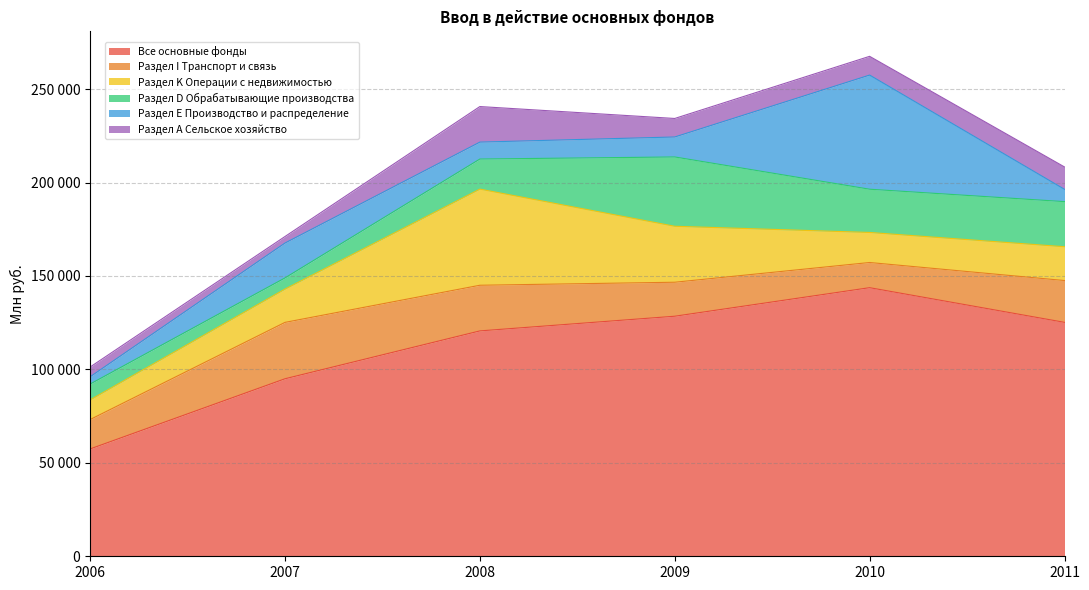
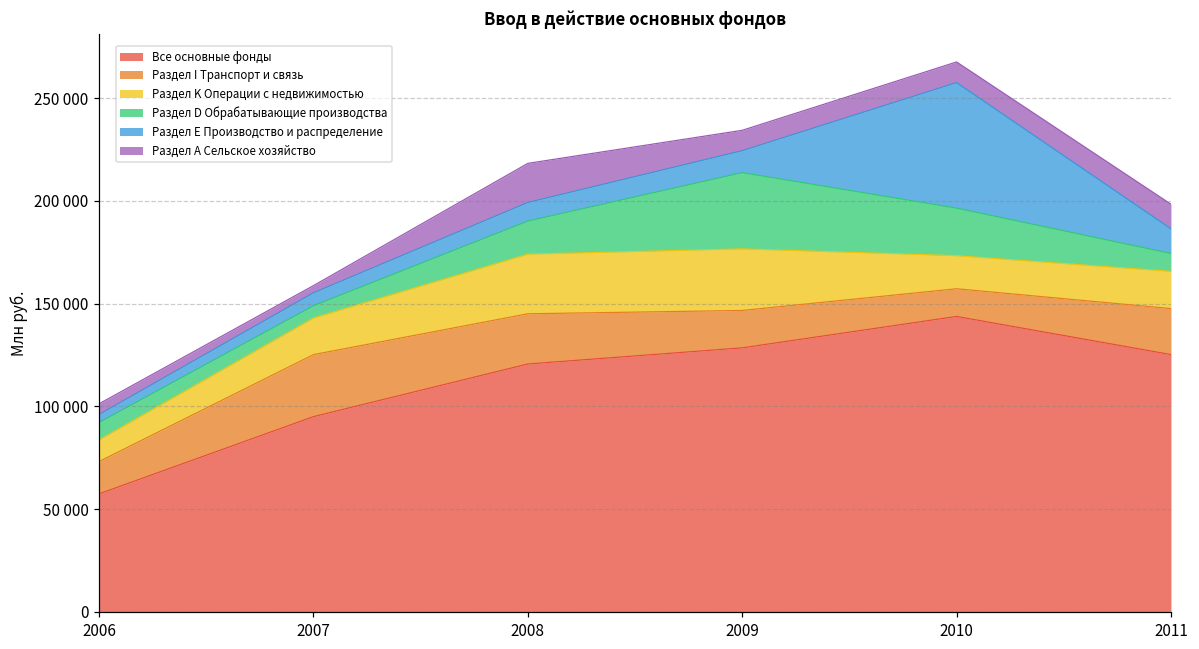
  {
    "Раздел K Операции с недвижимостью": {
      "2006": 11000,
      "2007": 18000,
-     "2008": 51000,
+     "2008": 29000,
      "2009": 30000,
      "2010": 16000,
      "2011": 18000
    },
    "Раздел D Обрабатывающие производства": {
      "2006": 8000,
      "2007": 6000,
      "2008": 16000,
      "2009": 37000,
      "2010": 23000,
-     "2011": 24000
+     "2011": 9000
    },
    "Раздел Е Производство и распределение": {
      "2006": 4000,
-     "2007": 19000,
+     "2007": 6000,
      "2008": 9000,
      "2009": 11000,
      "2010": 61000,
-     "2011": 7000
+     "2011": 12000
    },
    "Раздел А Сельское хозяйство": {
      "2006": 5000,
      "2007": 3000,
      "2008": 19000,
      "2009": 10000,
      "2010": 10000,
      "2011": 12000
    }
  }
